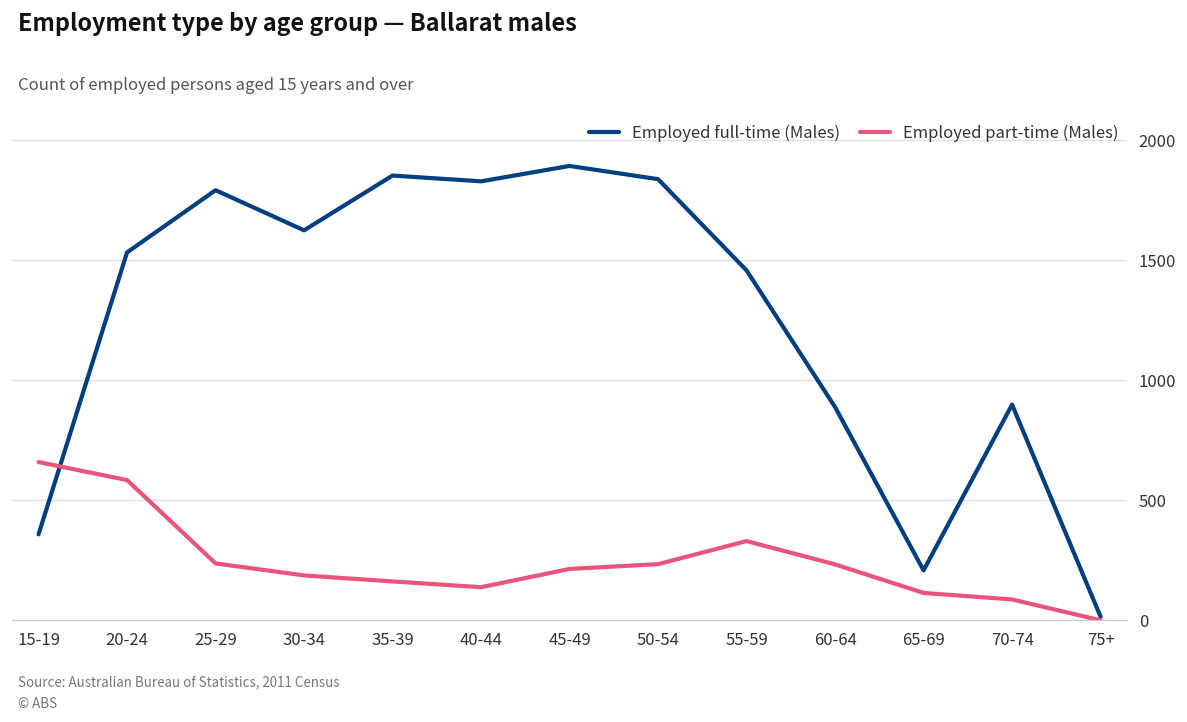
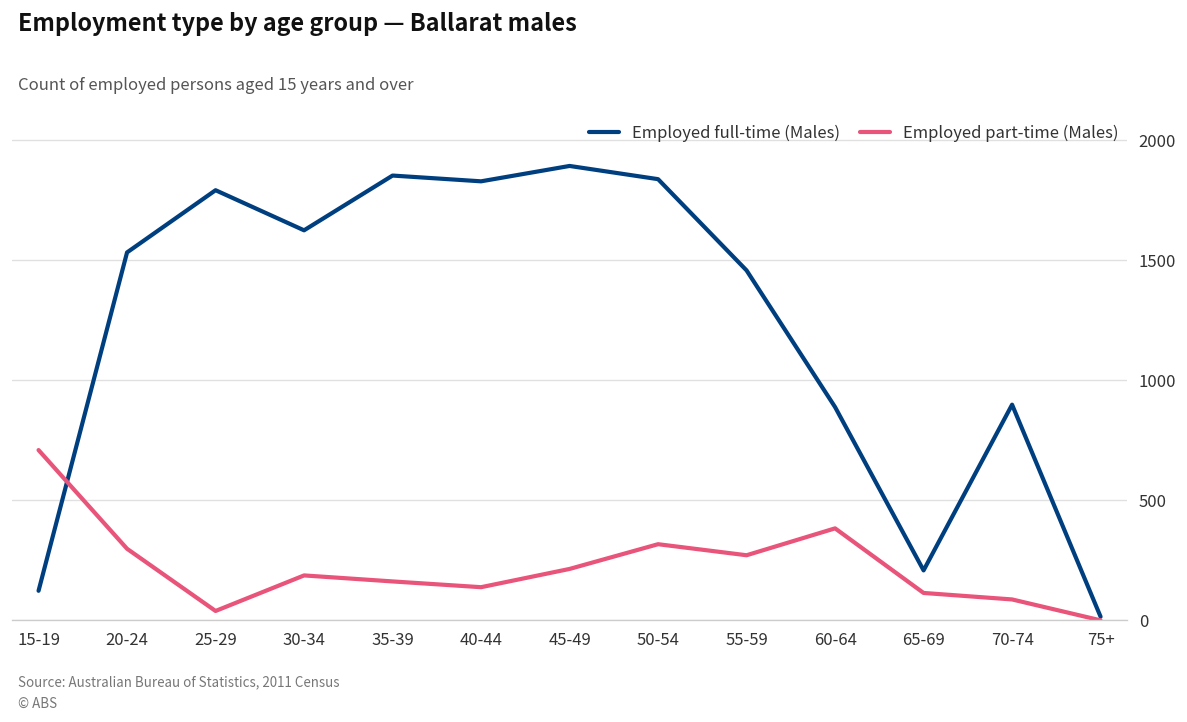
  {
    "Employed full-time (Males)": {
-     "15-19": 360,
+     "15-19": 120,
      "20-24": 1530,
      "25-29": 1790,
      "30-34": 1620,
      "35-39": 1850,
      "40-44": 1830,
      "45-49": 1890,
      "50-54": 1840,
      "55-59": 1460,
      "60-64": 890,
      "65-69": 210,
      "70-74": 900,
      "75+": 20
    },
    "Employed part-time (Males)": {
-     "15-19": 660,
-     "20-24": 580,
-     "25-29": 240,
+     "15-19": 710,
+     "20-24": 300,
+     "25-29": 40,
      "30-34": 190,
      "35-39": 160,
      "40-44": 140,
      "45-49": 210,
-     "50-54": 230,
-     "55-59": 330,
-     "60-64": 230,
+     "50-54": 320,
+     "55-59": 270,
+     "60-64": 380,
      "65-69": 110,
      "70-74": 90,
      "75+": 0
    }
  }
